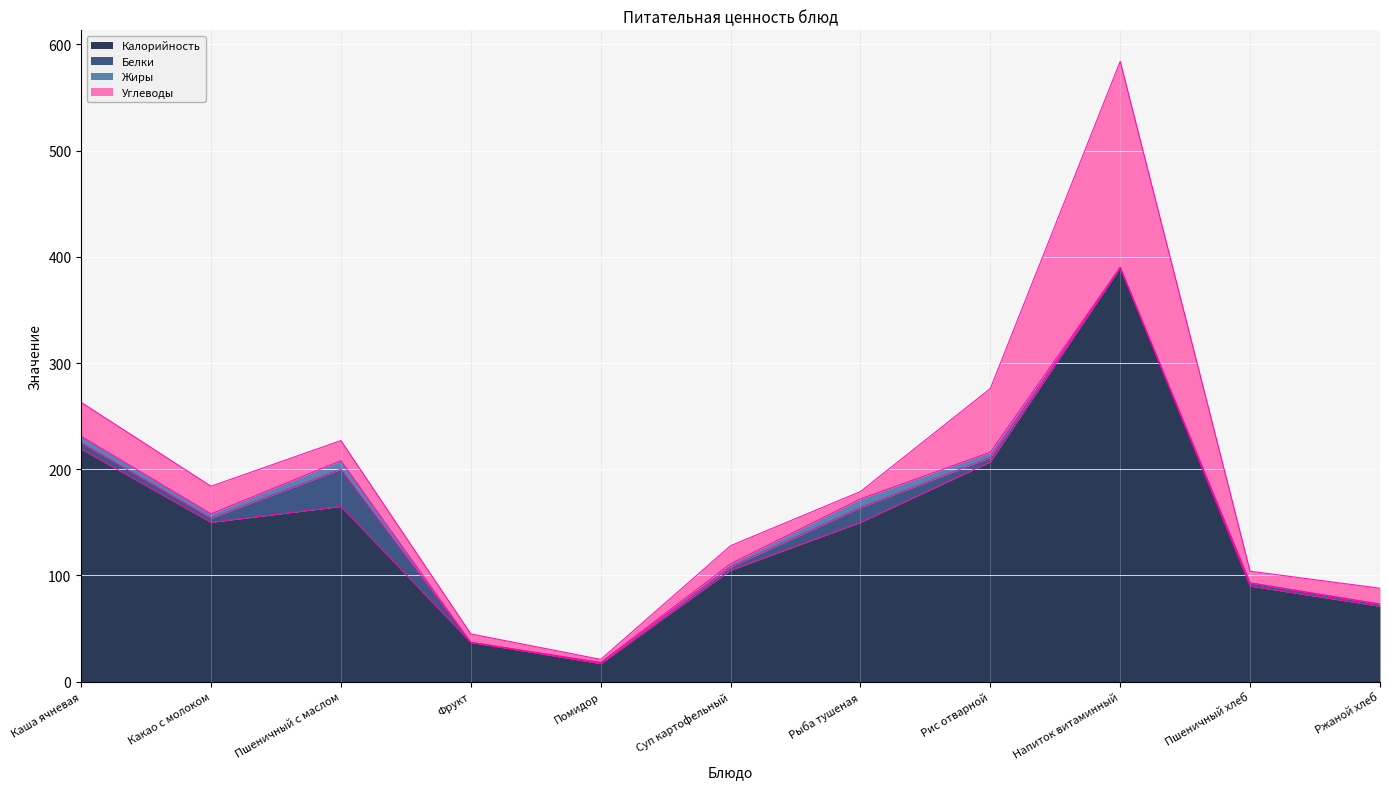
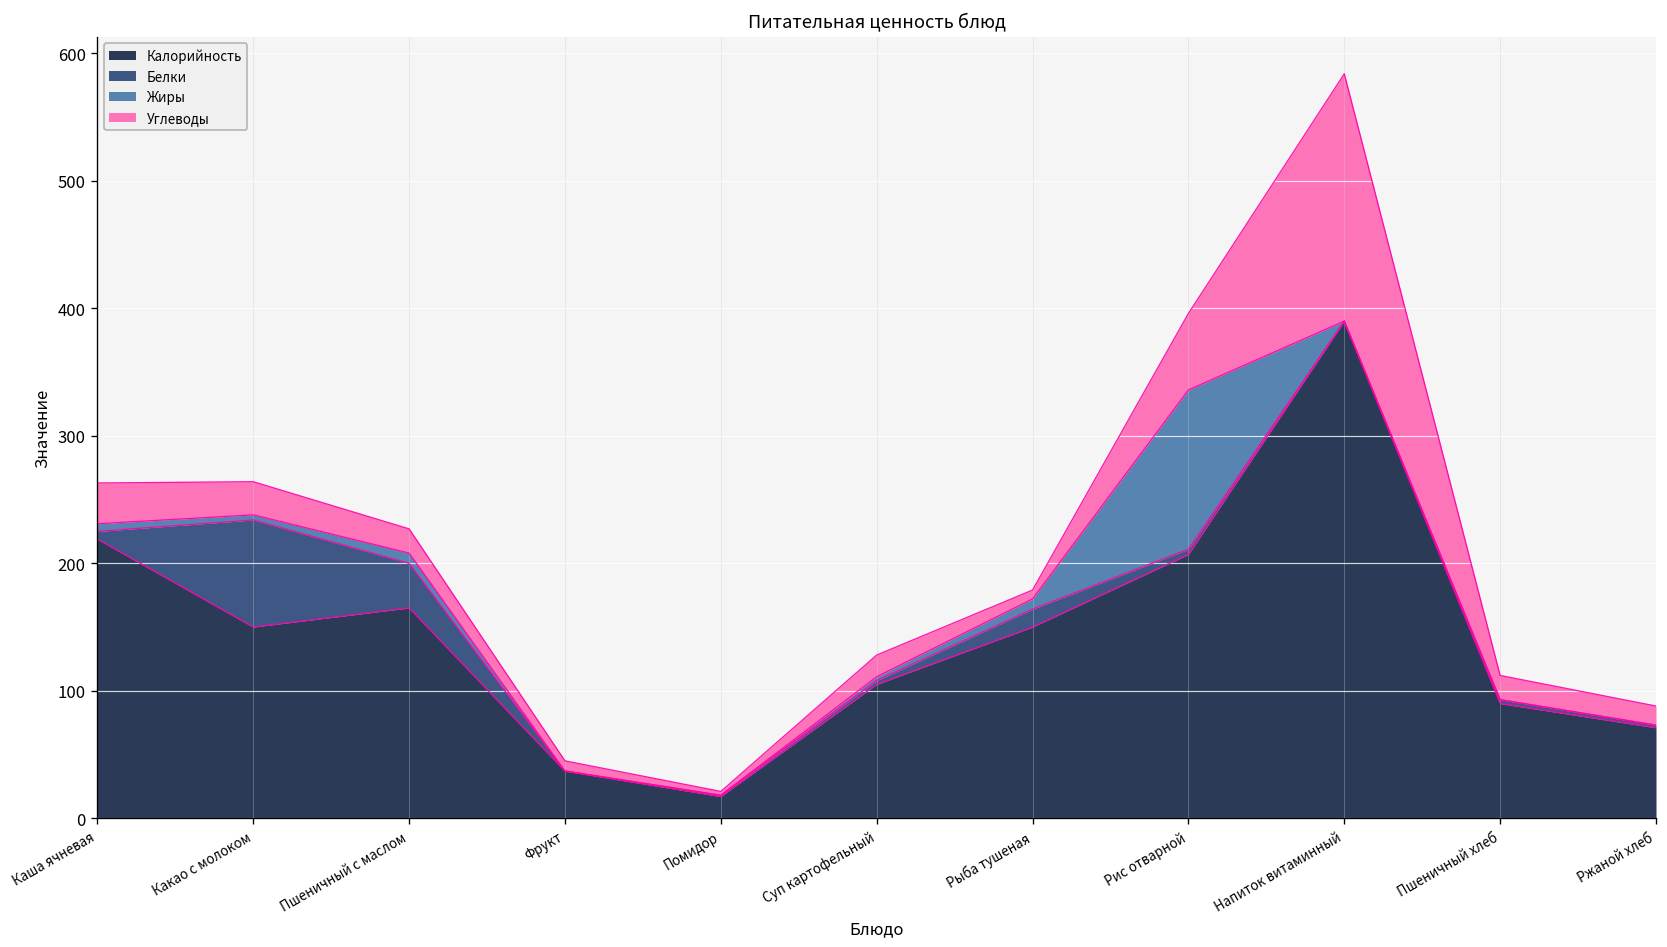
  {
    "Калорийность": {
      "Каша ячневая": 219,
      "Какао с молоком": 150,
      "Пшеничный с маслом": 165,
      "Суп картофельный": 105,
      "Рыба тушеная": 150,
      "Рис отварной": 207,
      "Пшеничный хлеб": 90
    },
    "Белки": {
      "Каша ячневая": 6,
-     "Какао с молоком": 4,
+     "Какао с молоком": 84,
      "Пшеничный с маслом": 35,
      "Суп картофельный": 3,
      "Рыба тушеная": 14,
      "Рис отварной": 4
    },
    "Жиры": {
      "Каша ячневая": 6,
      "Какао с молоком": 4,
      "Пшеничный с маслом": 8,
      "Суп картофельный": 3,
      "Рыба тушеная": 8,
-     "Рис отварной": 5
+     "Рис отварной": 125
    },
    "Углеводы": {
      "Каша ячневая": 32,
      "Какао с молоком": 26,
      "Пшеничный с маслом": 19,
      "Фрукт": 8,
      "Помидор": 3,
      "Суп картофельный": 17,
      "Рыба тушеная": 7,
      "Рис отварной": 60,
      "Напиток витаминный": 194,
-     "Пшеничный хлеб": 11,
+     "Пшеничный хлеб": 19,
      "Ржаной хлеб": 15
    }
  }
